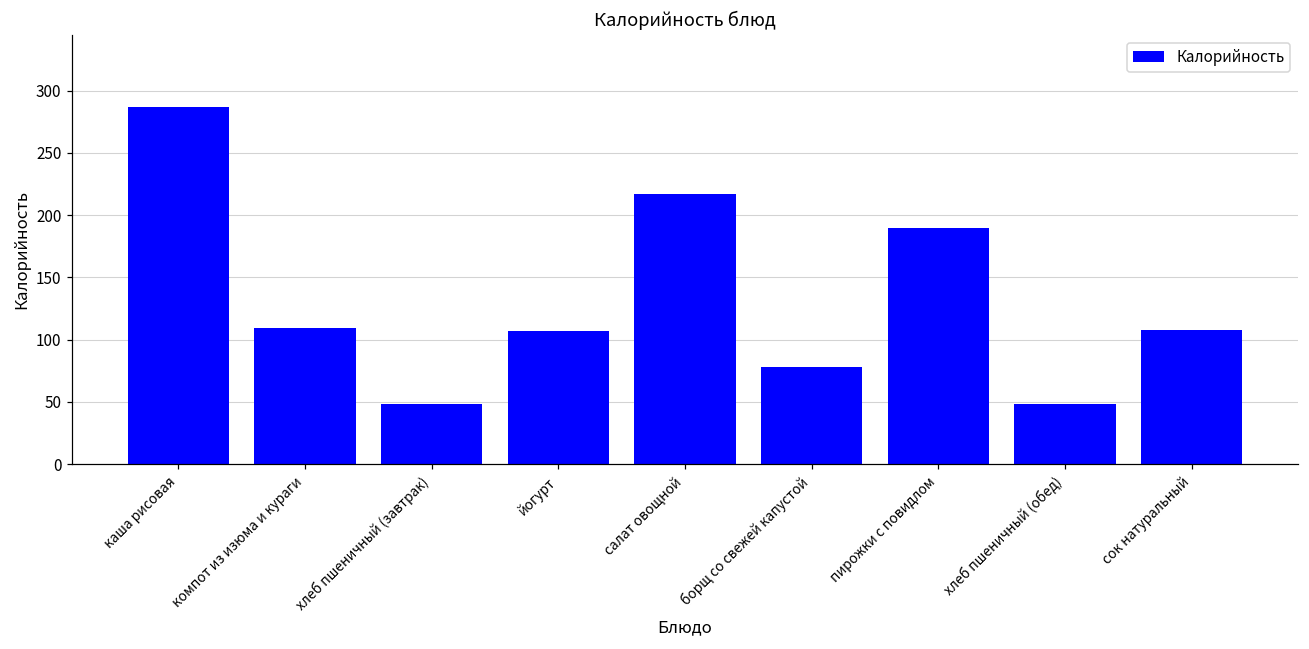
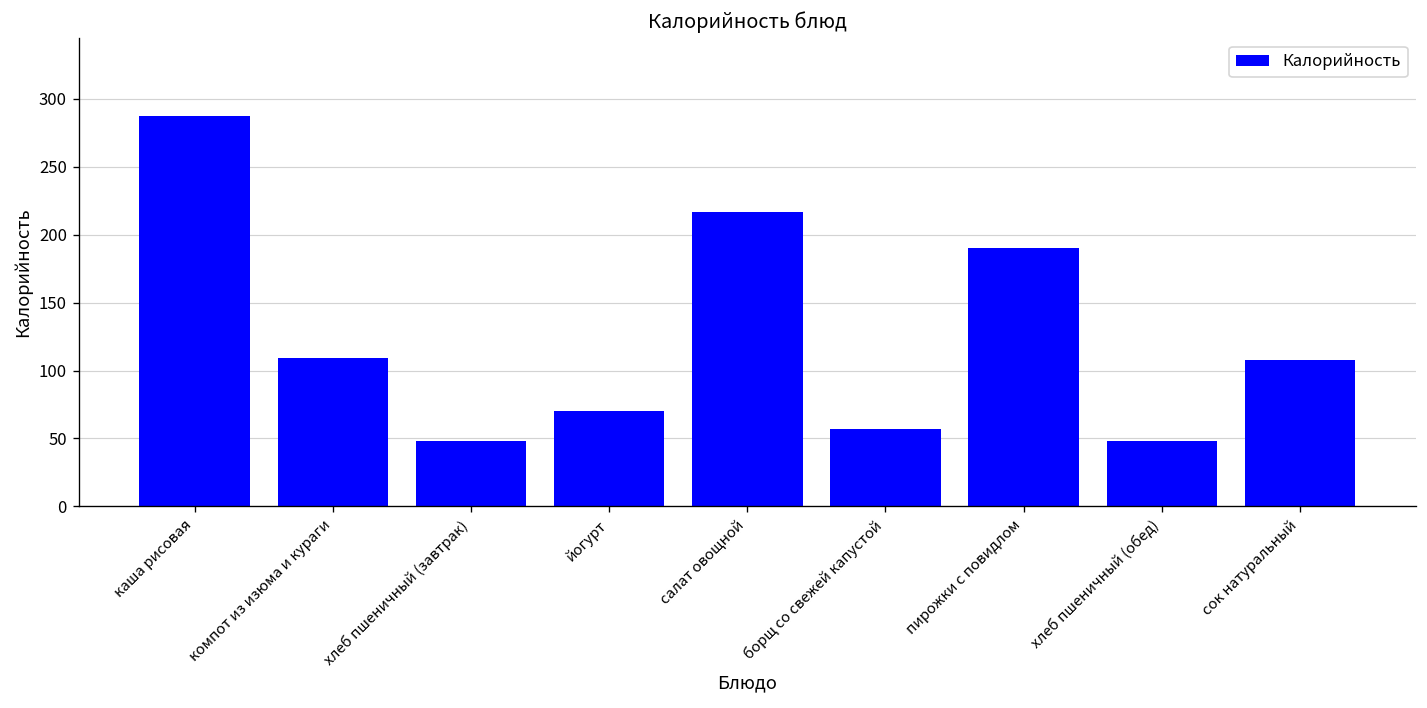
  {
    "каша рисовая": 287,
    "компот из изюма и кураги": 109,
    "хлеб пшеничный (завтрак)": 48,
-   "йогурт": 107,
+   "йогурт": 70,
    "салат овощной": 217,
-   "борщ со свежей капустой": 78,
+   "борщ со свежей капустой": 57,
    "пирожки с повидлом": 190,
    "хлеб пшеничный (обед)": 48,
    "сок натуральный": 108
  }
